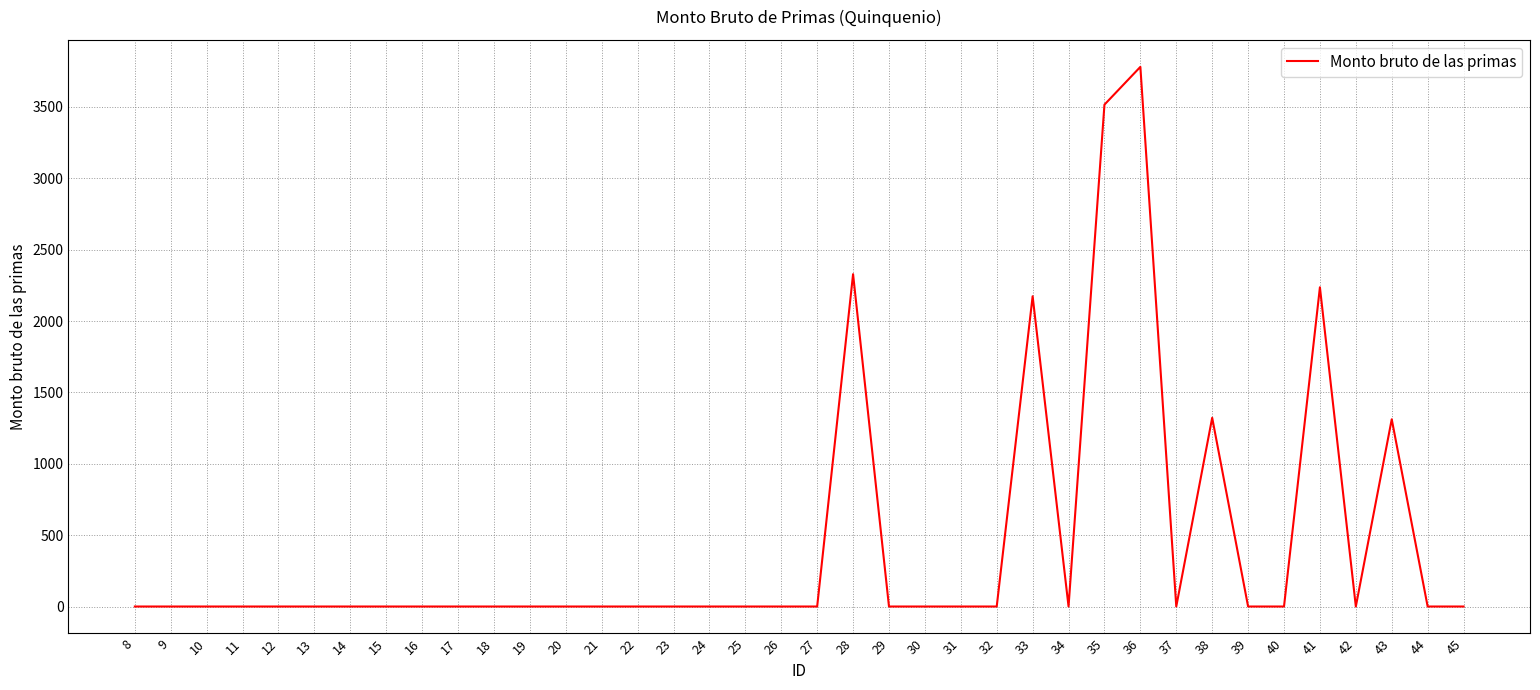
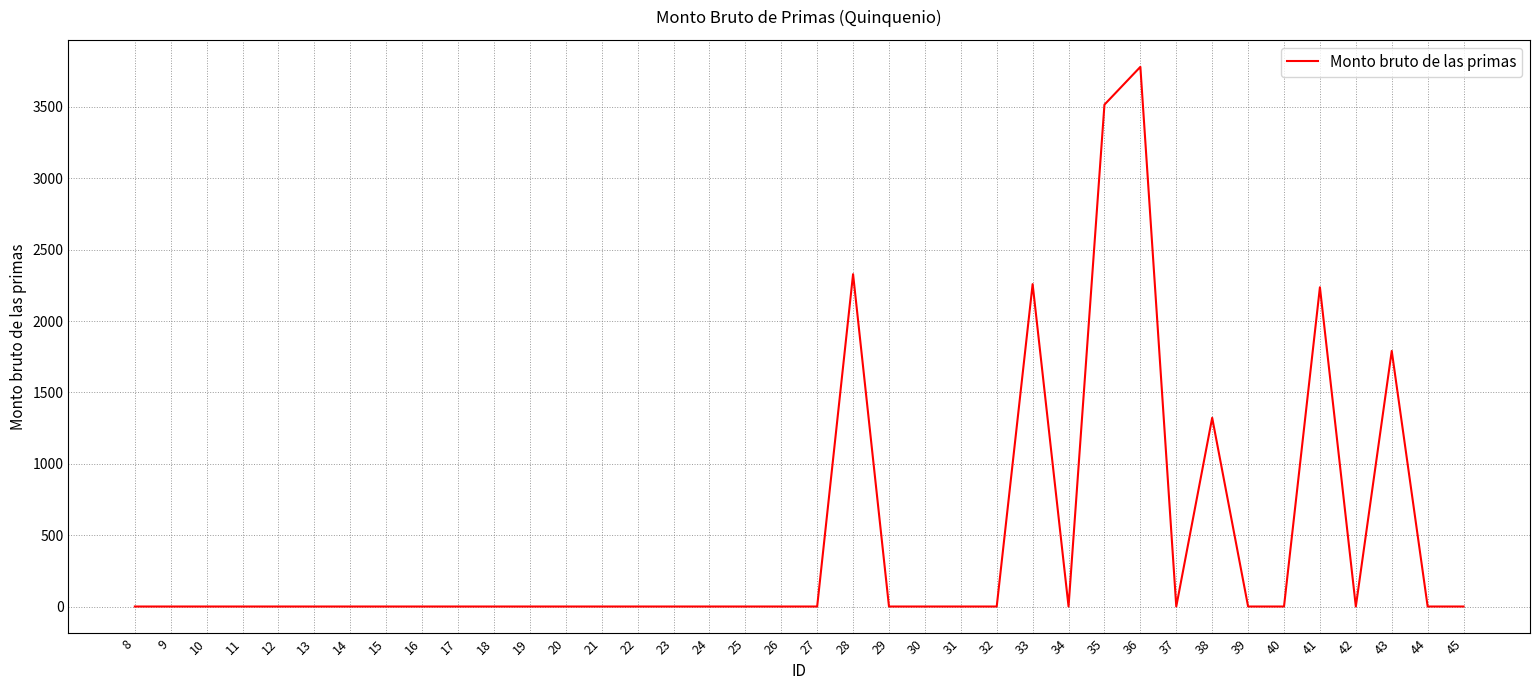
  {
    "8": 0,
    "9": 0,
    "10": 0,
    "11": 0,
    "12": 0,
    "13": 0,
    "14": 0,
    "15": 0,
    "16": 0,
    "17": 0,
    "18": 0,
    "19": 0,
    "20": 0,
    "21": 0,
    "22": 0,
    "23": 0,
    "24": 0,
    "25": 0,
    "26": 0,
    "27": 0,
    "28": 2330,
    "29": 0,
    "30": 0,
    "31": 0,
    "32": 0,
-   "33": 2170,
+   "33": 2260,
    "34": 0,
    "35": 3520,
    "36": 3780,
    "37": 0,
    "38": 1320,
    "39": 0,
    "40": 0,
    "41": 2240,
    "42": 0,
-   "43": 1310,
+   "43": 1790,
    "44": 0,
    "45": 0
  }
